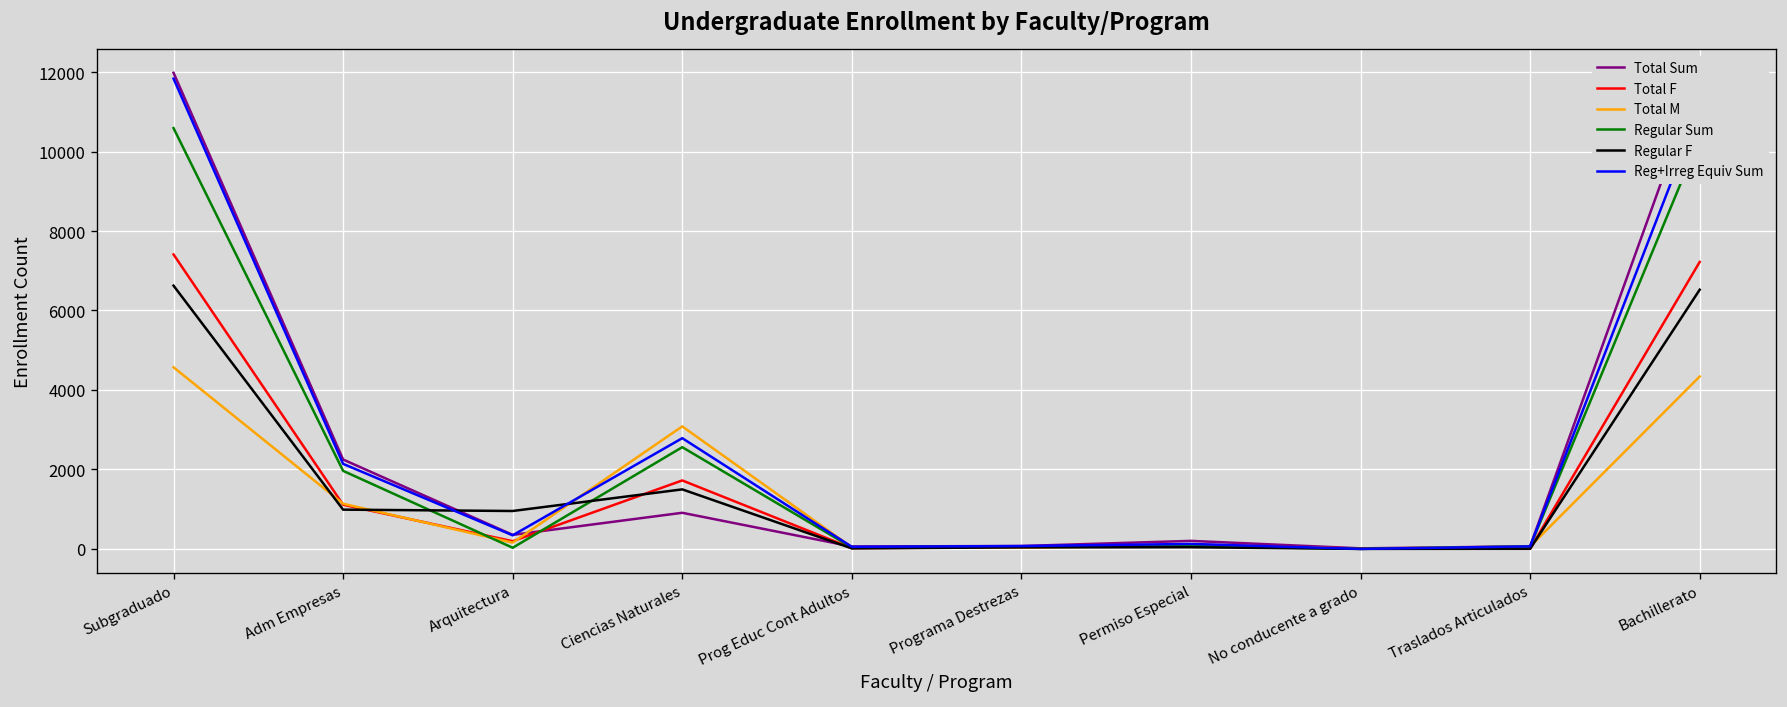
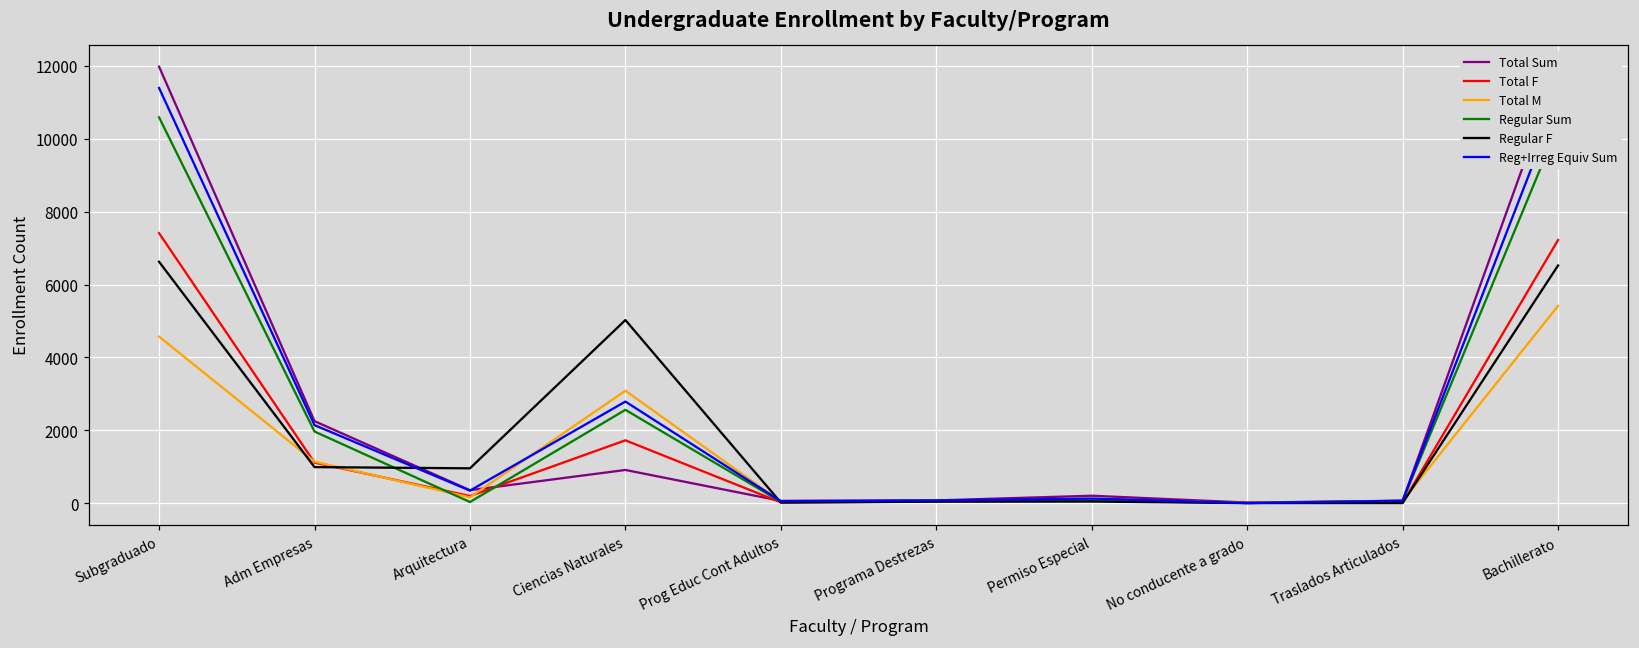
  {
    "Total Sum": {
      "Subgraduado": 12000,
      "Adm Empresas": 2300,
      "Ciencias Naturales": 900
    },
    "Total F": {
      "Subgraduado": 7400,
      "Ciencias Naturales": 1700,
      "Bachillerato": 7200
    },
    "Total M": {
      "Subgraduado": 4600,
      "Ciencias Naturales": 3100,
-     "Bachillerato": 4300
+     "Bachillerato": 5400
    },
    "Regular Sum": {
      "Subgraduado": 10600,
      "Adm Empresas": 2000,
      "Arquitectura": 0,
      "Ciencias Naturales": 2600
    },
    "Regular F": {
      "Subgraduado": 6600,
      "Adm Empresas": 1000,
      "Arquitectura": 1000,
-     "Ciencias Naturales": 1500,
+     "Ciencias Naturales": 5000,
      "Bachillerato": 6500
    },
    "Reg+Irreg Equiv Sum": {
-     "Subgraduado": 11800,
+     "Subgraduado": 11400,
      "Adm Empresas": 2100,
      "Ciencias Naturales": 2800
    }
  }
